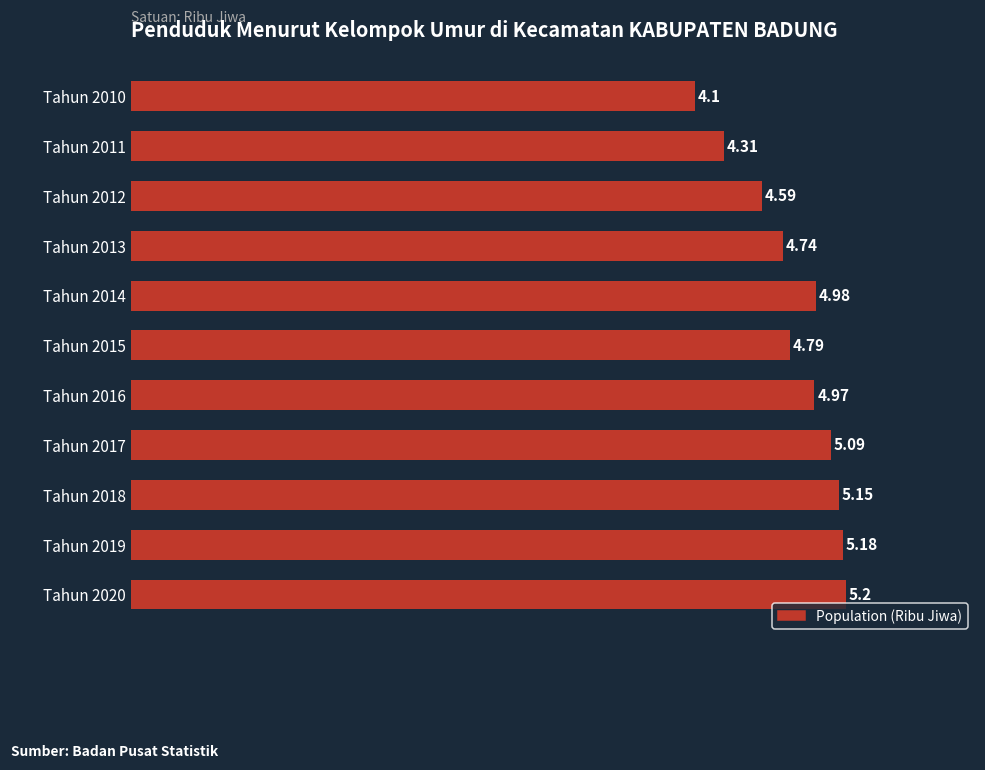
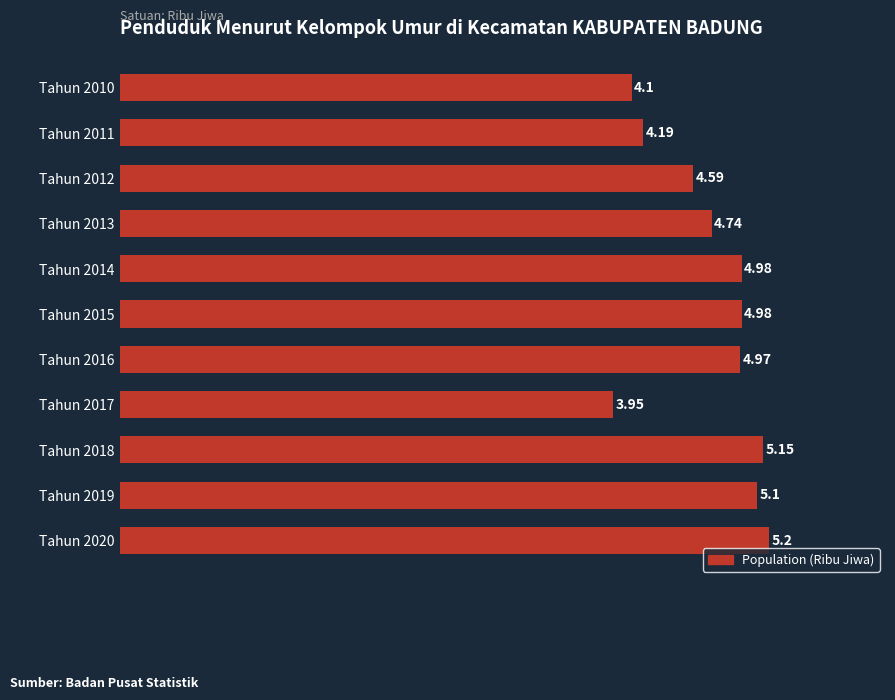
  {
    "Tahun 2010": 4.1,
-   "Tahun 2011": 4.31,
+   "Tahun 2011": 4.19,
    "Tahun 2012": 4.59,
    "Tahun 2013": 4.74,
    "Tahun 2014": 4.98,
-   "Tahun 2015": 4.79,
+   "Tahun 2015": 4.98,
    "Tahun 2016": 4.97,
-   "Tahun 2017": 5.09,
+   "Tahun 2017": 3.95,
    "Tahun 2018": 5.15,
-   "Tahun 2019": 5.18,
+   "Tahun 2019": 5.1,
    "Tahun 2020": 5.2
  }
